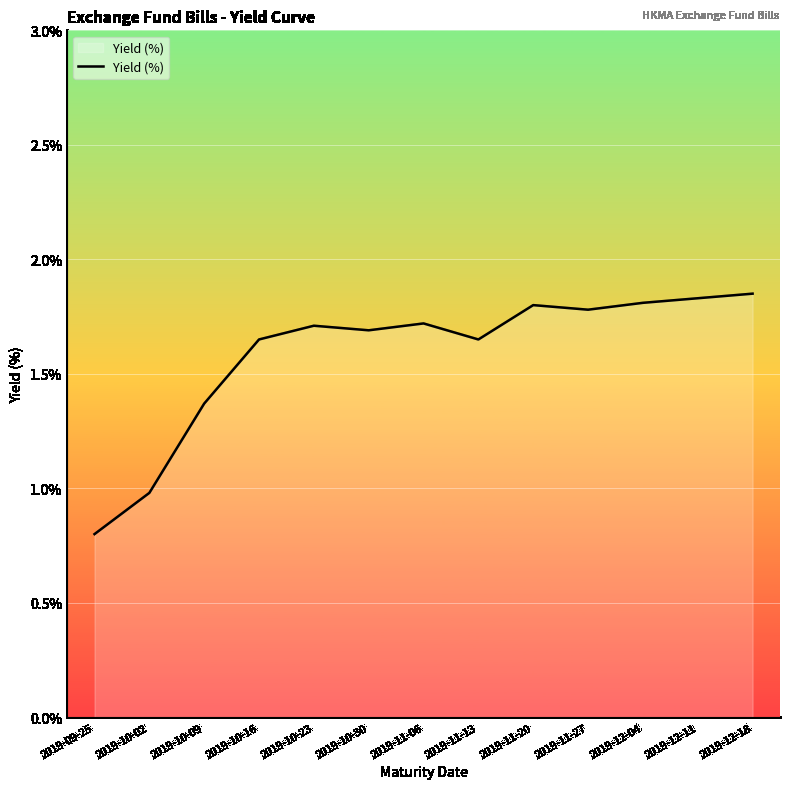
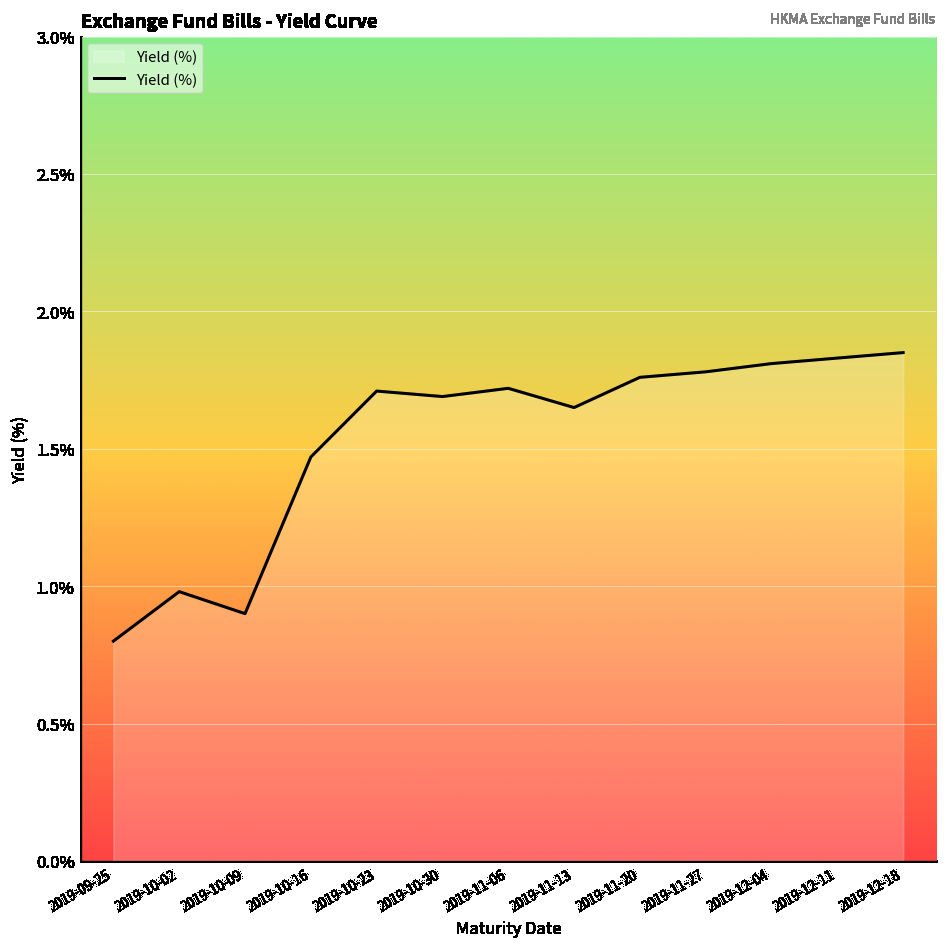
  {
    "2019-09-25": "0.80%",
    "2019-10-02": "0.98%",
-   "2019-10-09": "1.37%",
-   "2019-10-16": "1.65%",
+   "2019-10-09": "0.90%",
+   "2019-10-16": "1.47%",
    "2019-10-23": "1.71%",
    "2019-10-30": "1.69%",
    "2019-11-06": "1.72%",
    "2019-11-13": "1.65%",
-   "2019-11-20": "1.80%",
+   "2019-11-20": "1.76%",
    "2019-11-27": "1.78%",
    "2019-12-04": "1.81%",
    "2019-12-11": "1.83%",
    "2019-12-18": "1.85%"
  }
